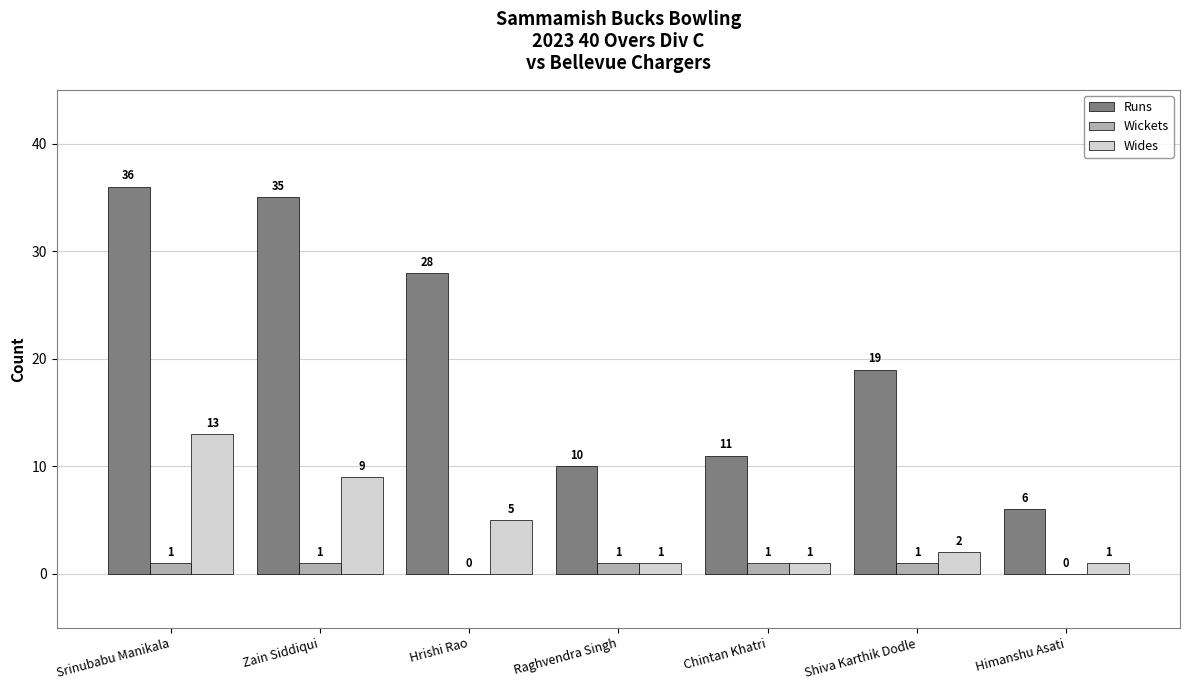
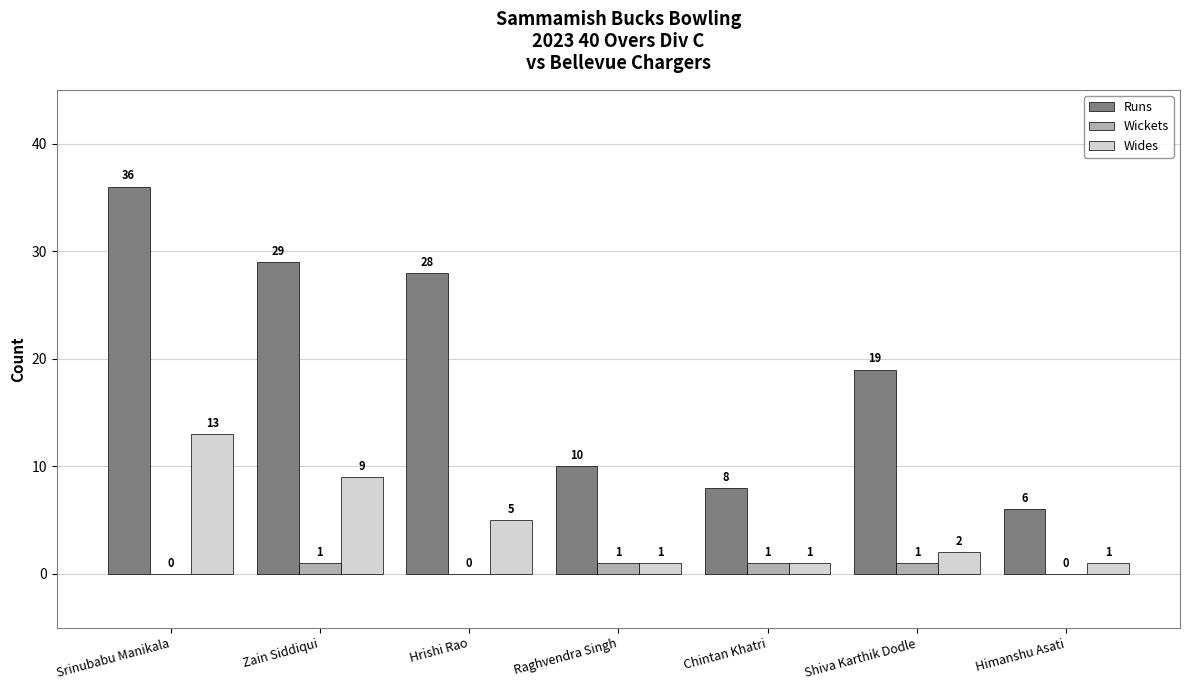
  {
    "Runs": {
      "Srinubabu Manikala": 36,
-     "Zain Siddiqui": 35,
+     "Zain Siddiqui": 29,
      "Hrishi Rao": 28,
      "Raghvendra Singh": 10,
-     "Chintan Khatri": 11,
+     "Chintan Khatri": 8,
      "Shiva Karthik Dodle": 19,
      "Himanshu Asati": 6
    },
    "Wickets": {
-     "Srinubabu Manikala": 1,
+     "Srinubabu Manikala": 0,
      "Zain Siddiqui": 1,
      "Hrishi Rao": 0,
      "Raghvendra Singh": 1,
      "Chintan Khatri": 1,
      "Shiva Karthik Dodle": 1,
      "Himanshu Asati": 0
    },
    "Wides": {
      "Srinubabu Manikala": 13,
      "Zain Siddiqui": 9,
      "Hrishi Rao": 5,
      "Raghvendra Singh": 1,
      "Chintan Khatri": 1,
      "Shiva Karthik Dodle": 2,
      "Himanshu Asati": 1
    }
  }
